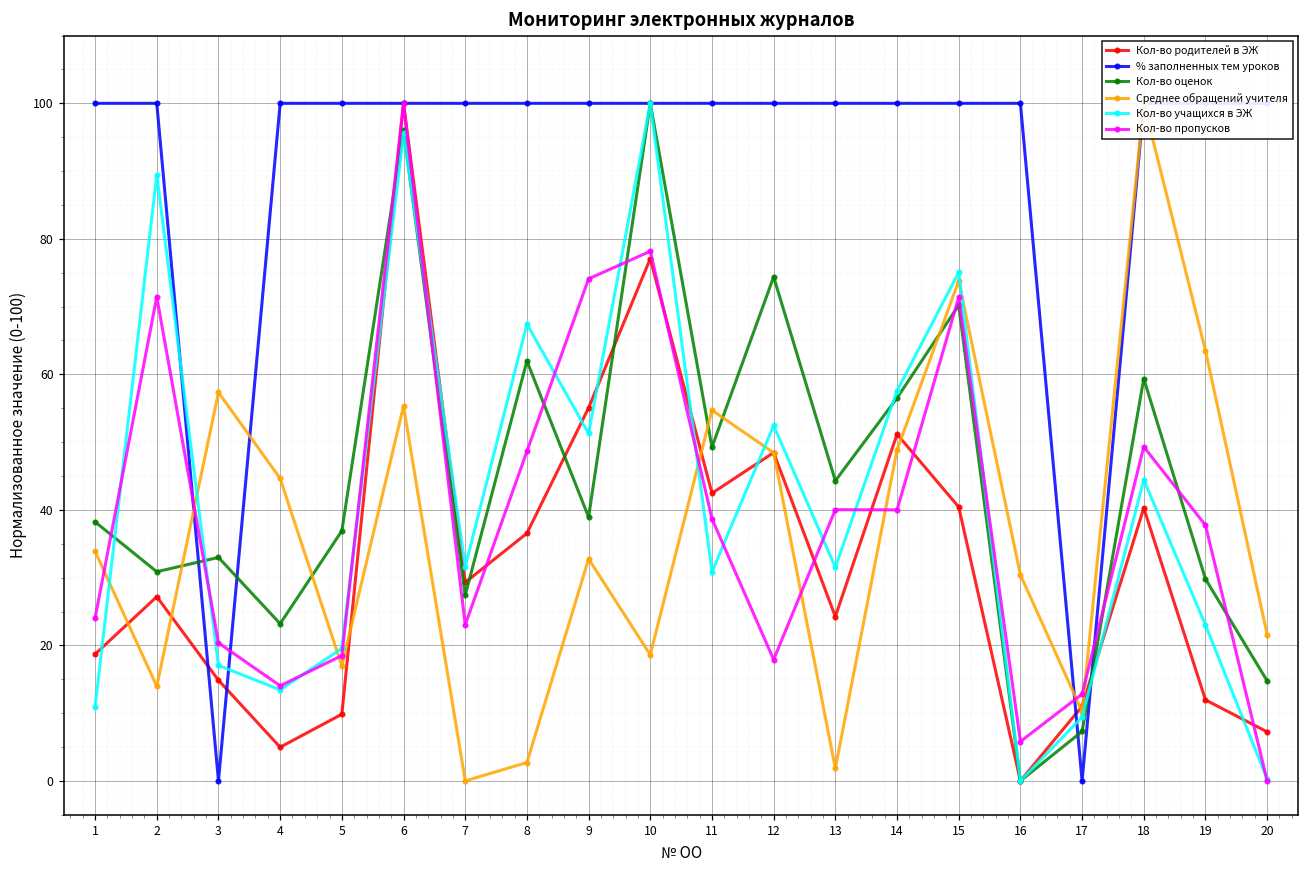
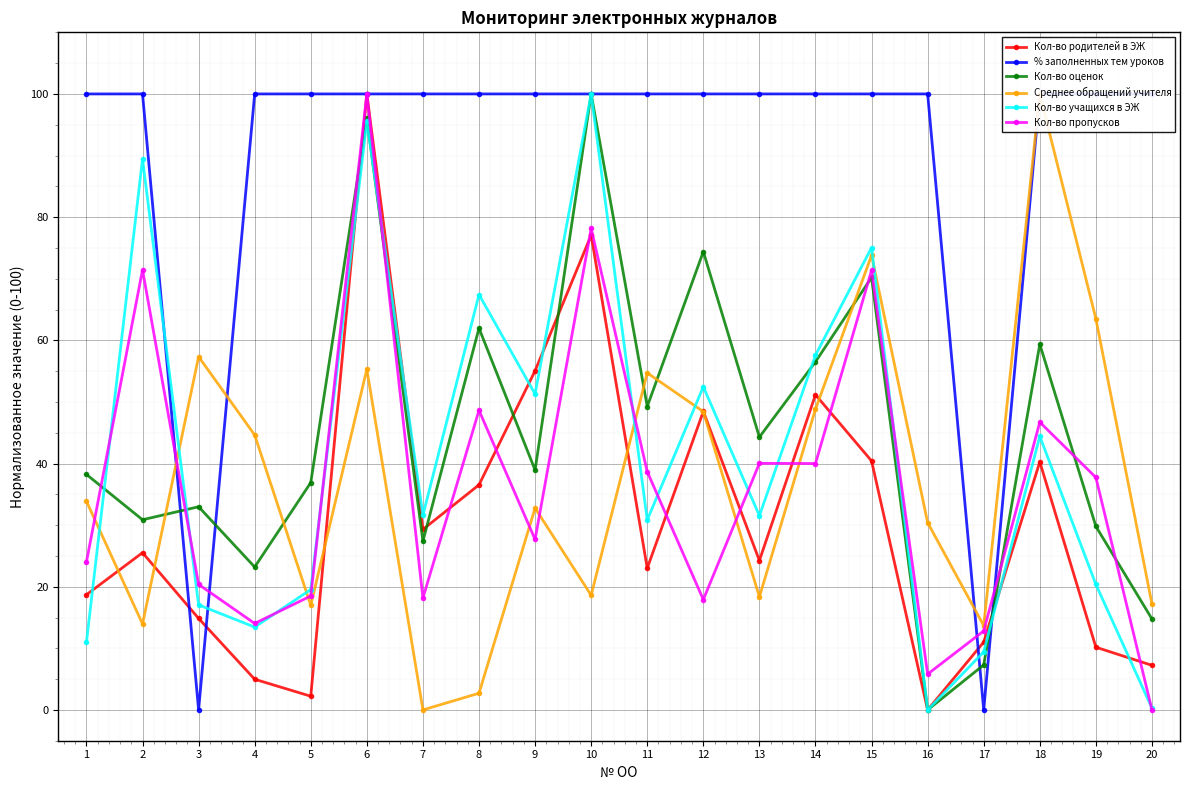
  {
    "Кол-во родителей в ЭЖ": {
      "1": 19,
-     "2": 27,
+     "2": 26,
      "3": 15,
      "4": 5,
-     "5": 10,
+     "5": 2,
      "7": 29,
      "8": 37,
      "9": 55,
      "10": 77,
-     "11": 42,
+     "11": 23,
      "13": 24,
      "14": 51,
      "15": 40,
      "17": 11,
      "18": 40,
-     "19": 12,
+     "19": 10,
      "20": 7
    },
    "% заполненных тем уроков": {
      "1": 100,
      "2": 100,
      "3": 0,
      "4": 100,
      "5": 100,
      "7": 100,
      "8": 100,
      "9": 100,
      "11": 100,
      "12": 100,
      "13": 100,
      "14": 100,
      "15": 100,
      "16": 100,
      "17": 0
    },
    "Кол-во оценок": {
      "1": 38,
      "2": 31,
      "3": 33,
      "4": 23,
      "5": 37,
      "6": 96,
      "7": 27,
      "8": 62,
      "9": 39,
      "11": 49,
      "12": 74,
      "13": 44,
      "14": 57,
      "15": 70,
      "17": 7,
      "18": 59,
      "19": 30,
      "20": 15
    },
    "Среднее обращений учителя": {
      "1": 34,
      "2": 14,
      "3": 57,
      "4": 45,
      "5": 17,
      "6": 55,
      "7": 0,
      "8": 3,
      "9": 33,
      "10": 19,
      "11": 55,
-     "13": 2,
+     "13": 18,
      "14": 49,
      "15": 74,
      "16": 30,
-     "17": 10,
+     "17": 14,
      "19": 64,
-     "20": 22
+     "20": 17
    },
    "Кол-во учащихся в ЭЖ": {
      "1": 11,
      "2": 89,
      "3": 17,
      "4": 13,
      "5": 20,
      "6": 96,
      "7": 32,
      "8": 67,
      "9": 51,
      "11": 31,
      "12": 52,
      "13": 32,
      "14": 58,
      "15": 75,
      "17": 9,
      "18": 44,
-     "19": 23
+     "19": 20
    },
    "Кол-во пропусков": {
      "1": 24,
      "2": 71,
      "3": 20,
      "4": 14,
      "5": 19,
-     "7": 23,
+     "7": 18,
      "8": 49,
-     "9": 74,
+     "9": 28,
      "10": 78,
      "11": 39,
      "12": 18,
      "13": 40,
      "14": 40,
      "15": 71,
      "16": 6,
      "17": 13,
-     "18": 49,
+     "18": 47,
      "19": 38
    }
  }
